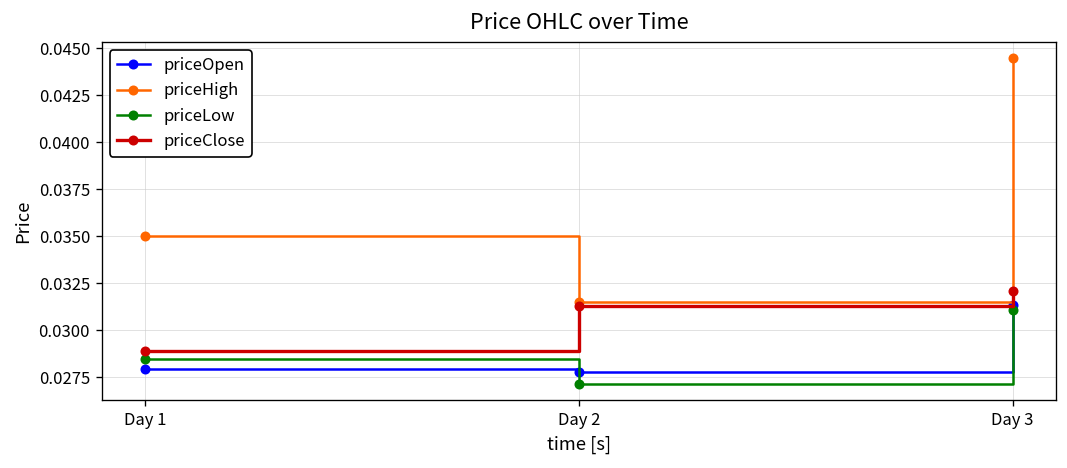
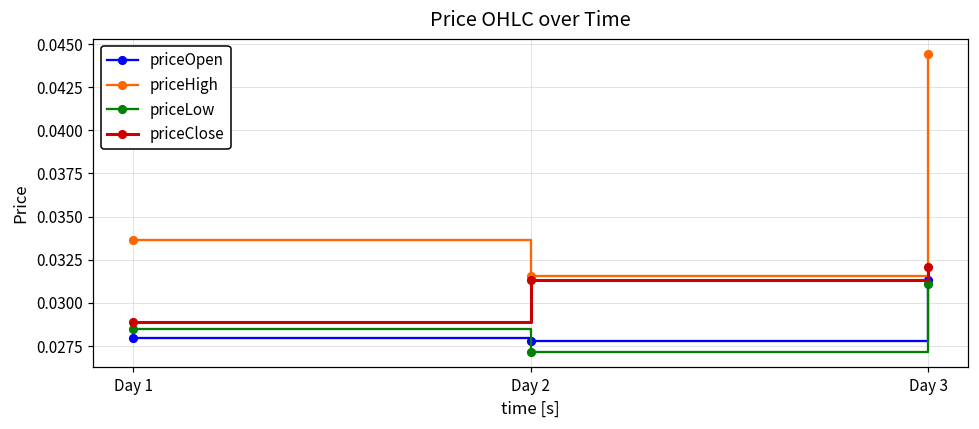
  {
    "priceOpen": {
      "Day 1": 0.0280,
      "Day 2": 0.0278,
      "Day 3": 0.0313
    },
    "priceHigh": {
-     "Day 1": 0.0350,
+     "Day 1": 0.0337,
      "Day 2": 0.0315,
      "Day 3": 0.0444
    },
    "priceLow": {
      "Day 1": 0.0285,
      "Day 2": 0.0271,
      "Day 3": 0.0311
    },
    "priceClose": {
      "Day 1": 0.0289,
      "Day 2": 0.0313,
      "Day 3": 0.0321
    }
  }
